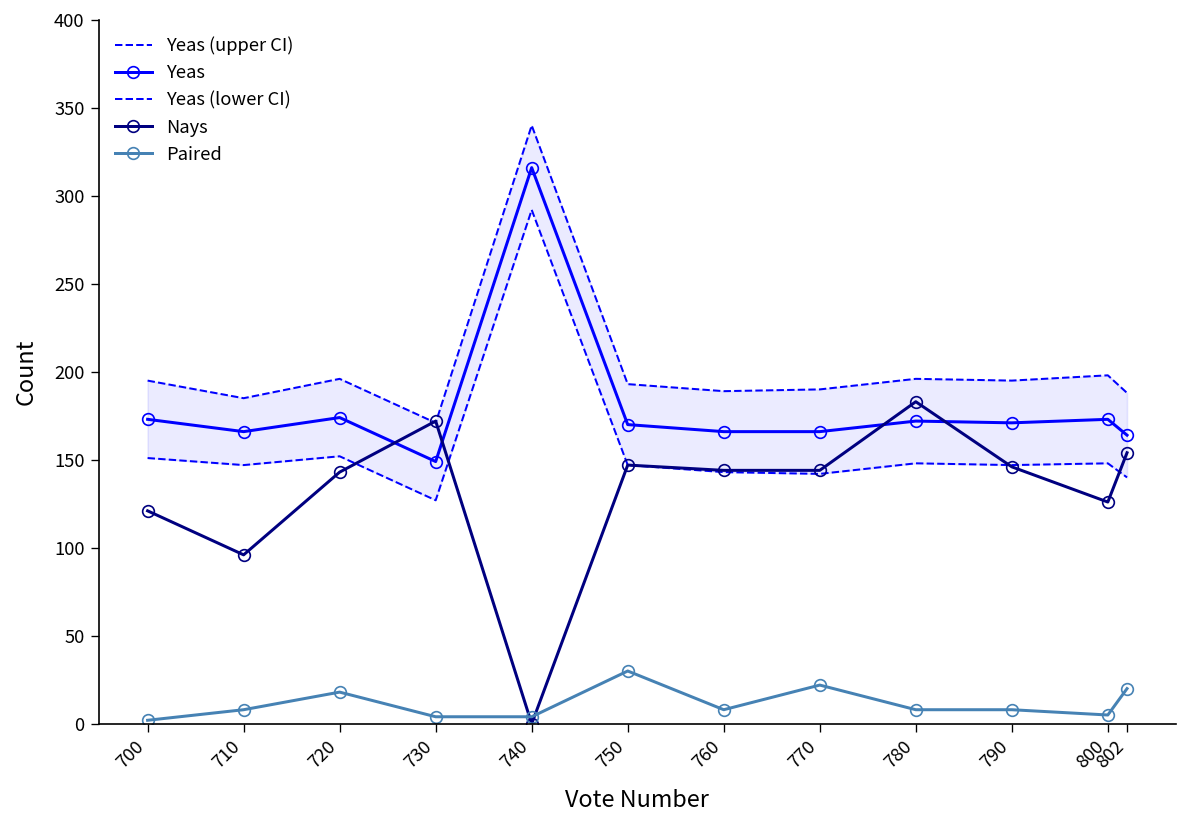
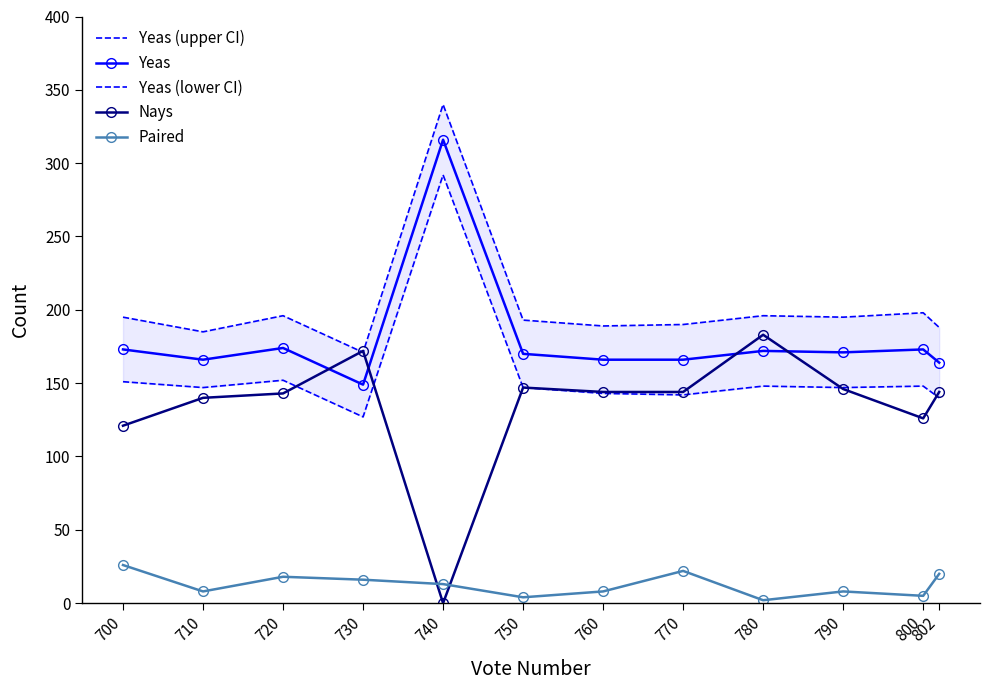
  {
    "Nays": {
      "700": 121,
-     "710": 96,
+     "710": 140,
      "720": 143,
      "740": 0,
      "770": 144,
      "780": 183,
      "800": 126,
-     "802": 154
+     "802": 144
    },
    "Paired": {
-     "700": 2,
+     "700": 26,
      "710": 8,
      "720": 18,
-     "730": 4,
-     "740": 4,
-     "750": 30,
+     "730": 16,
+     "740": 13,
+     "750": 4,
      "760": 8,
      "770": 22,
-     "780": 8,
+     "780": 2,
      "790": 8,
      "800": 5,
      "802": 20
    }
  }
